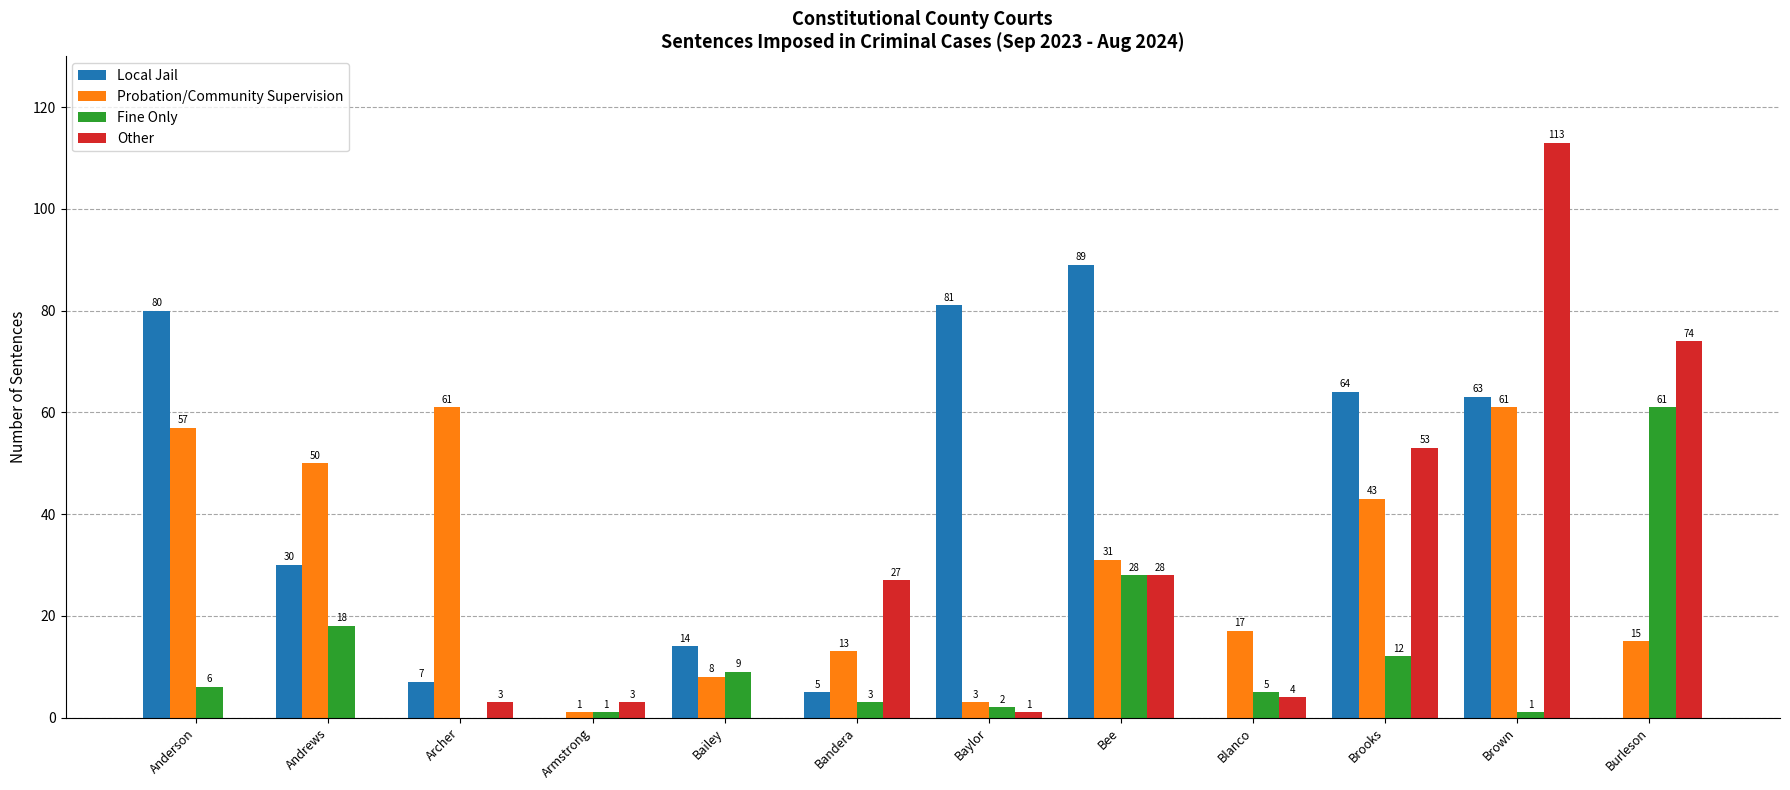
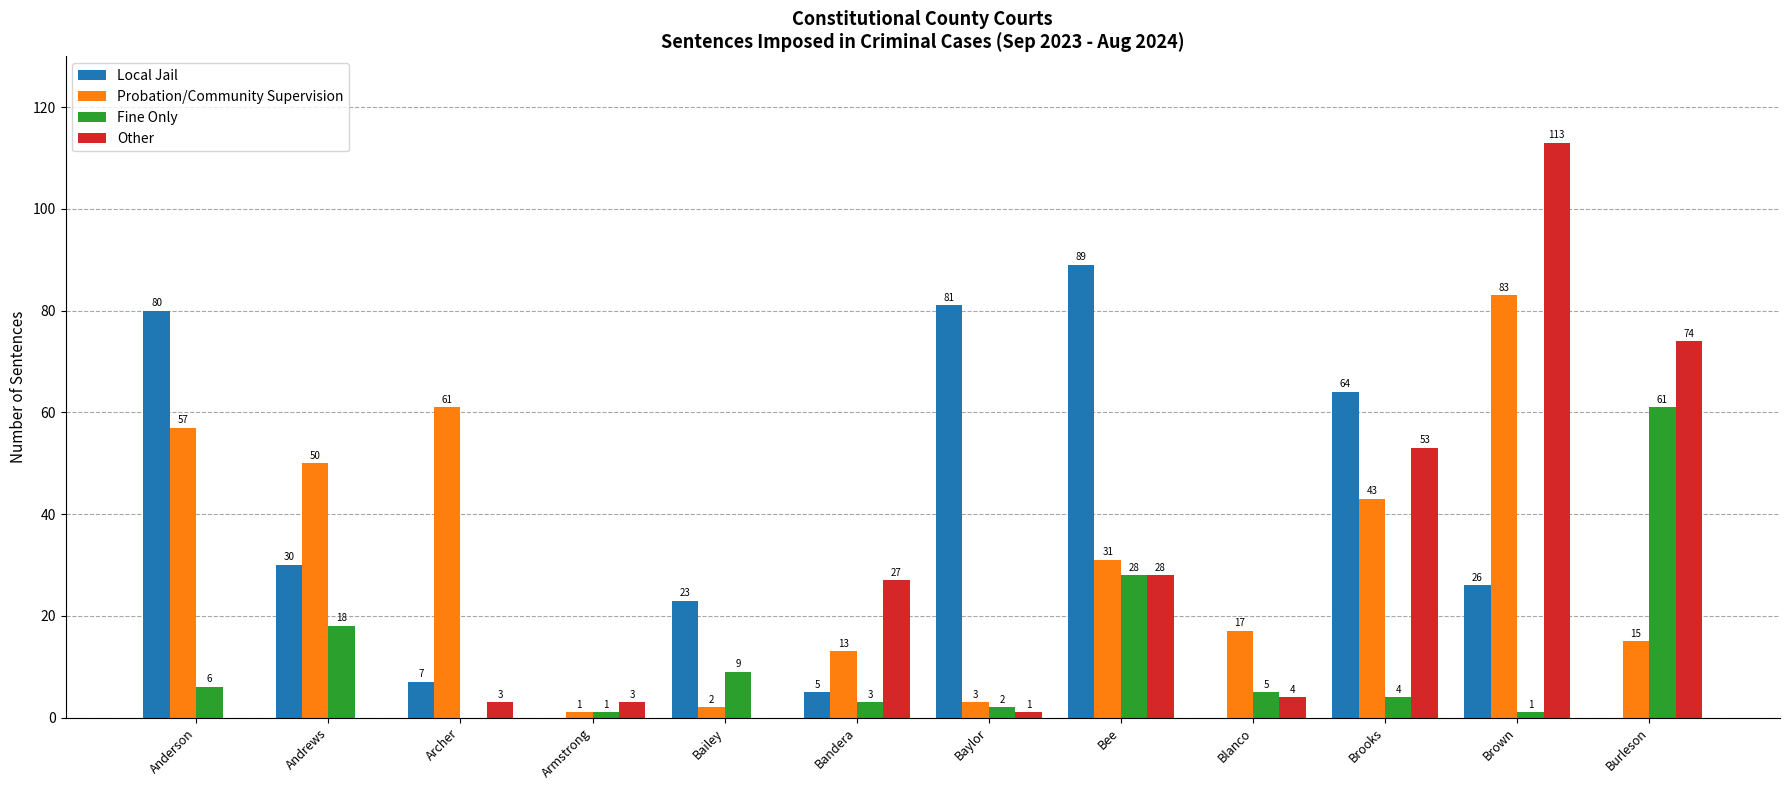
  {
    "Local Jail": {
      "Anderson": 80,
      "Andrews": 30,
      "Archer": 7,
-     "Bailey": 14,
+     "Bailey": 23,
      "Bandera": 5,
      "Baylor": 81,
      "Bee": 89,
      "Brooks": 64,
-     "Brown": 63
+     "Brown": 26
    },
    "Probation/Community Supervision": {
      "Anderson": 57,
      "Andrews": 50,
      "Archer": 61,
      "Armstrong": 1,
-     "Bailey": 8,
+     "Bailey": 2,
      "Bandera": 13,
      "Baylor": 3,
      "Bee": 31,
      "Blanco": 17,
      "Brooks": 43,
-     "Brown": 61,
+     "Brown": 83,
      "Burleson": 15
    },
    "Fine Only": {
      "Anderson": 6,
      "Andrews": 18,
      "Armstrong": 1,
      "Bailey": 9,
      "Bandera": 3,
      "Baylor": 2,
      "Bee": 28,
      "Blanco": 5,
-     "Brooks": 12,
+     "Brooks": 4,
      "Brown": 1,
      "Burleson": 61
    },
    "Other": {
      "Archer": 3,
      "Armstrong": 3,
      "Bandera": 27,
      "Baylor": 1,
      "Bee": 28,
      "Blanco": 4,
      "Brooks": 53,
      "Brown": 113,
      "Burleson": 74
    }
  }
